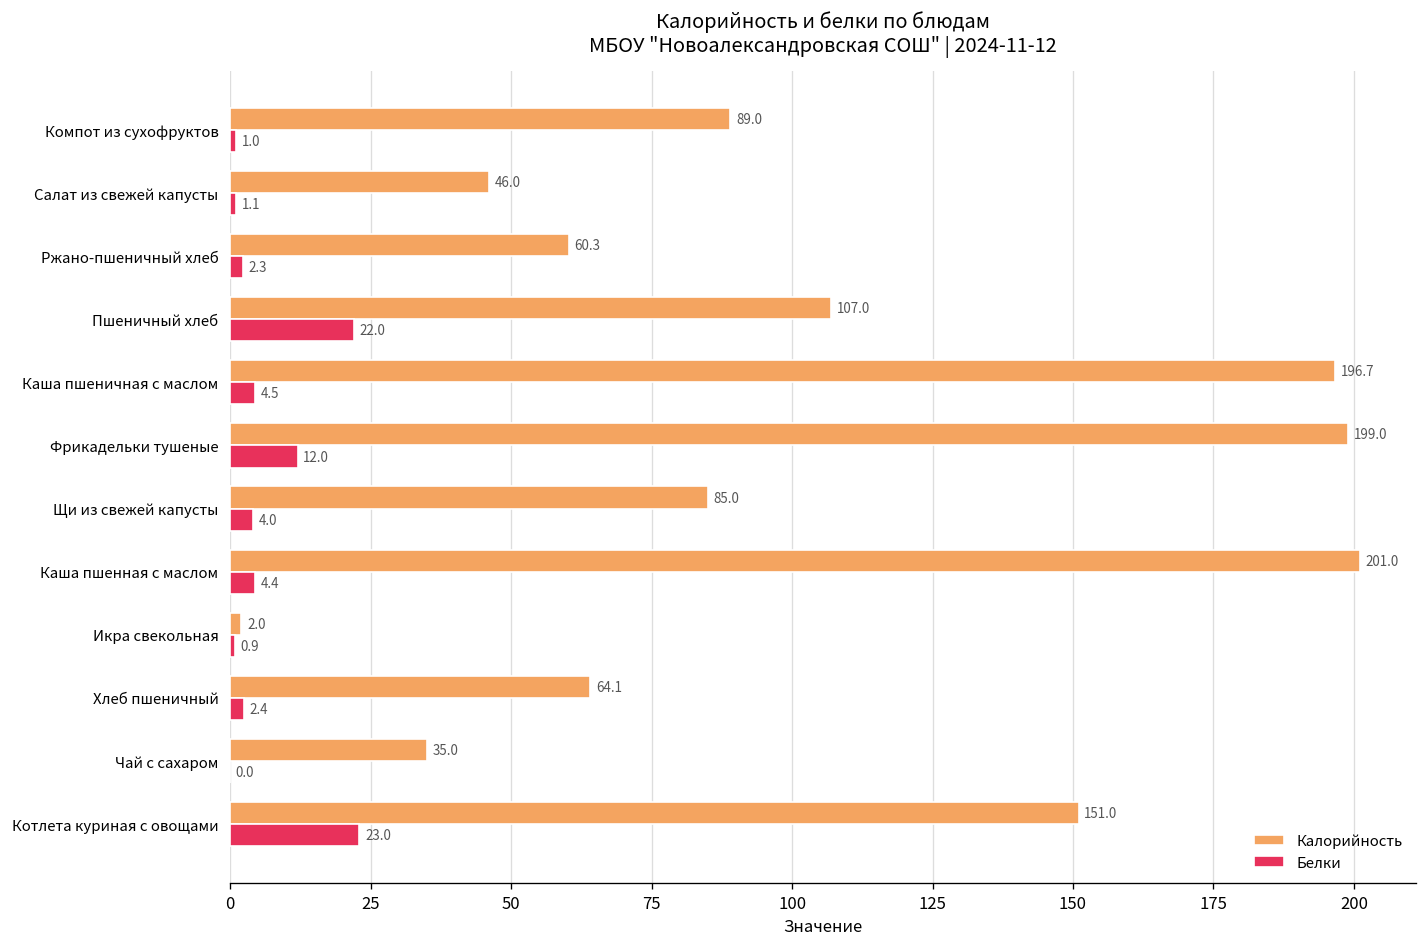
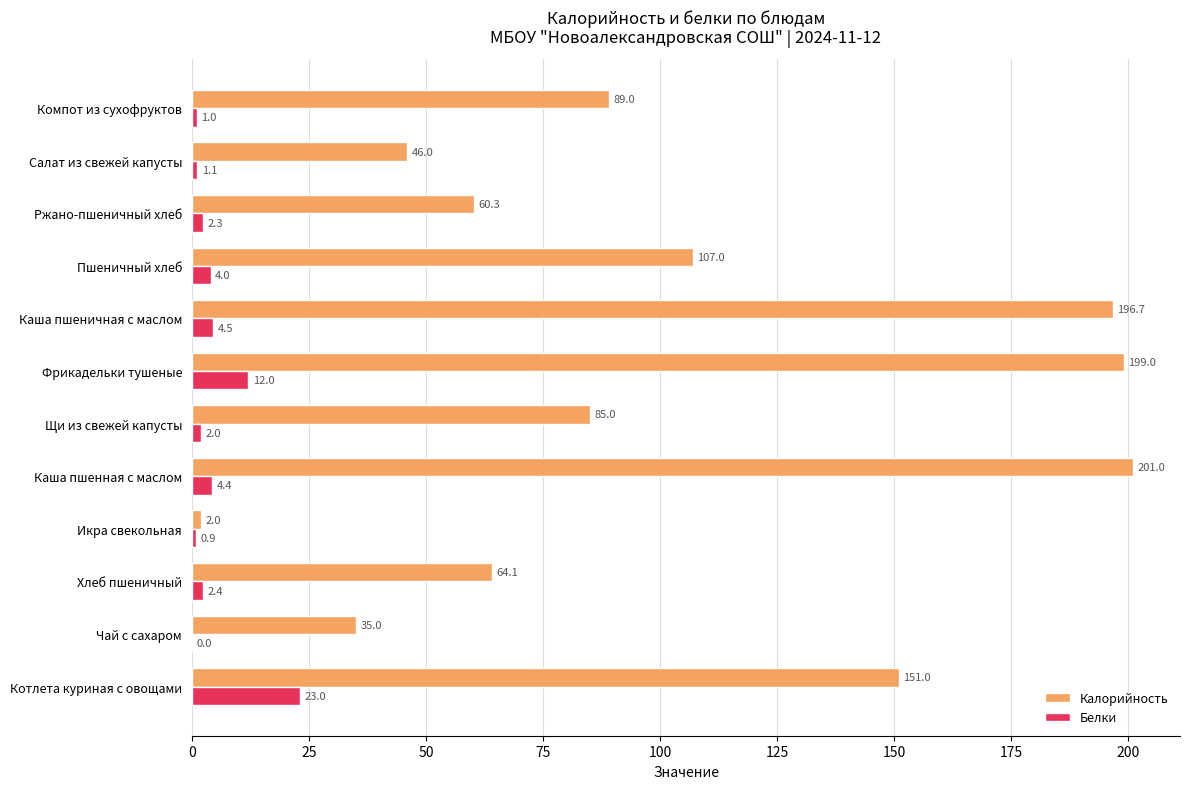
  {
    "Калорийность": {
      "Компот из сухофруктов": 89.0,
      "Салат из свежей капусты": 46.0,
      "Ржано-пшеничный хлеб": 60.3,
      "Пшеничный хлеб": 107.0,
      "Каша пшеничная с маслом": 196.7,
      "Фрикадельки тушеные": 199.0,
      "Щи из свежей капусты": 85.0,
      "Каша пшенная с маслом": 201.0,
      "Икра свекольная": 2.0,
      "Хлеб пшеничный": 64.1,
      "Чай с сахаром": 35.0,
      "Котлета куриная с овощами": 151.0
    },
    "Белки": {
      "Компот из сухофруктов": 1.0,
      "Салат из свежей капусты": 1.1,
      "Ржано-пшеничный хлеб": 2.3,
-     "Пшеничный хлеб": 22.0,
+     "Пшеничный хлеб": 4.0,
      "Каша пшеничная с маслом": 4.5,
      "Фрикадельки тушеные": 12.0,
-     "Щи из свежей капусты": 4.0,
+     "Щи из свежей капусты": 2.0,
      "Каша пшенная с маслом": 4.4,
      "Икра свекольная": 0.9,
      "Хлеб пшеничный": 2.4,
      "Чай с сахаром": 0.0,
      "Котлета куриная с овощами": 23.0
    }
  }
